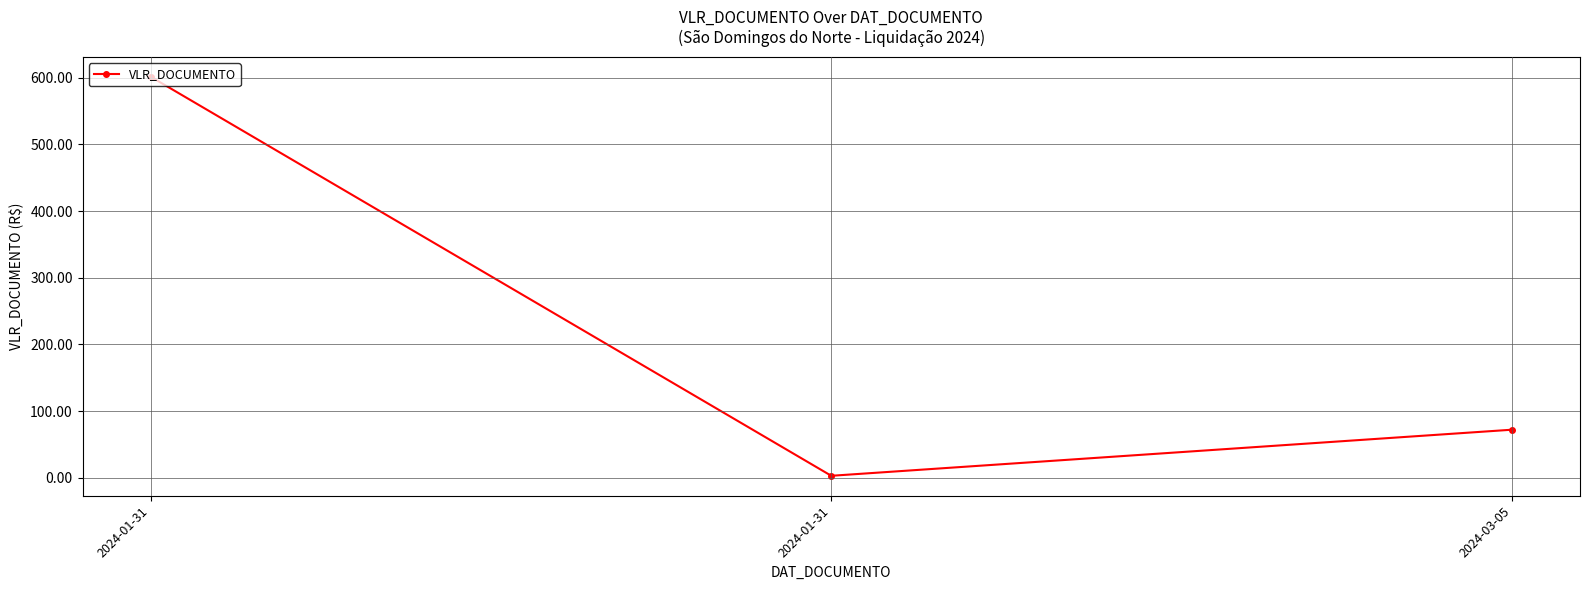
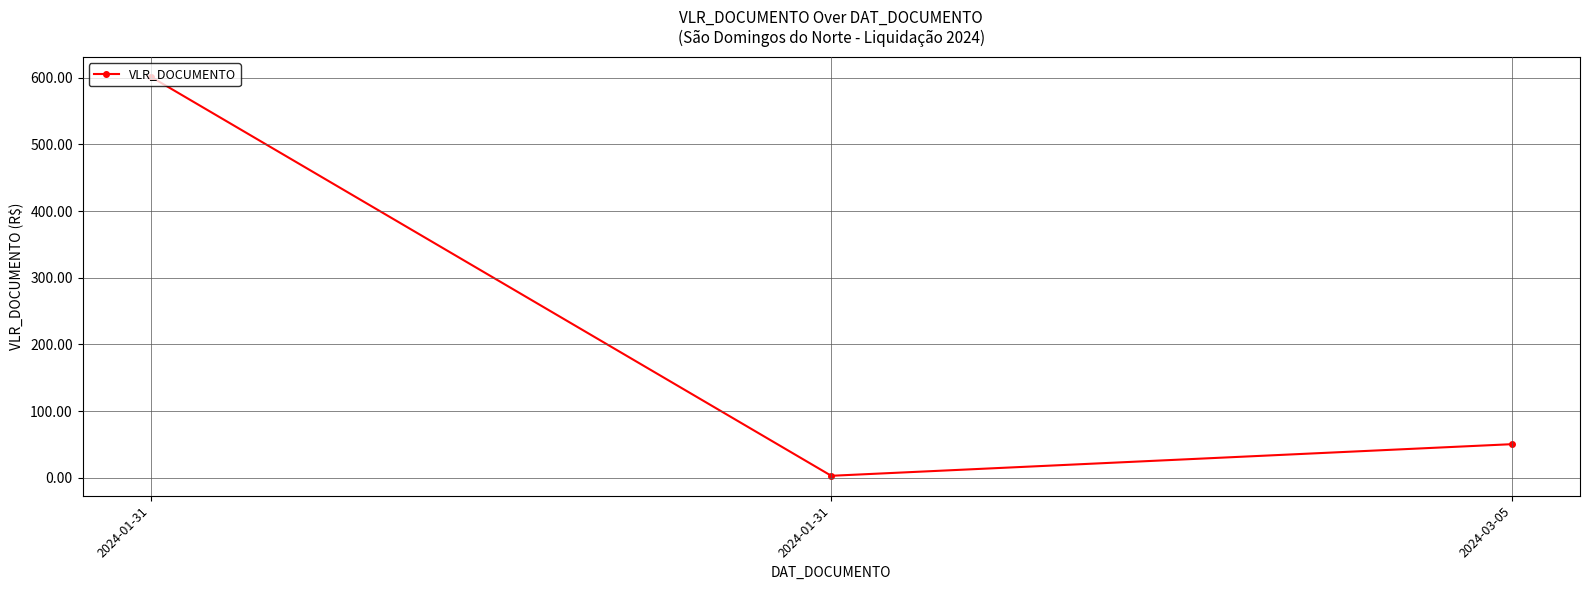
  {
-   "2024-03-05": 70
+   "2024-03-05": 50
  }
